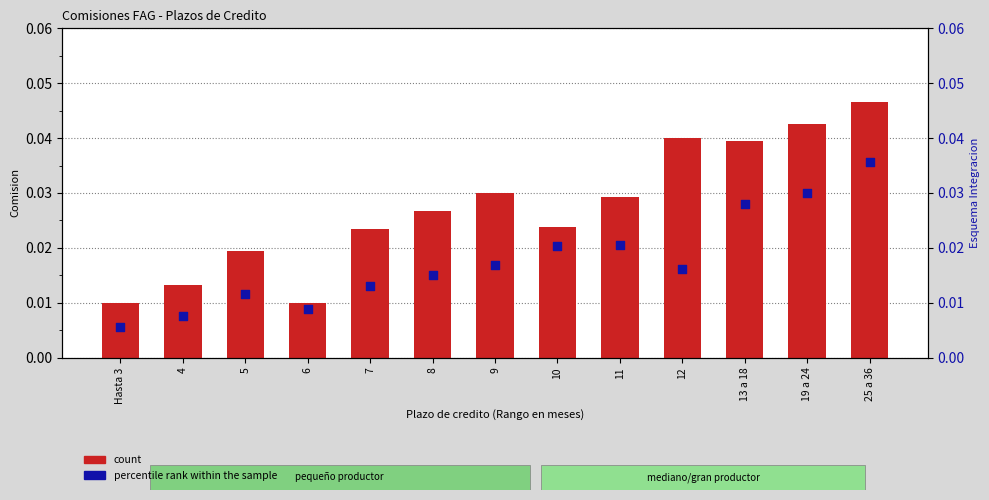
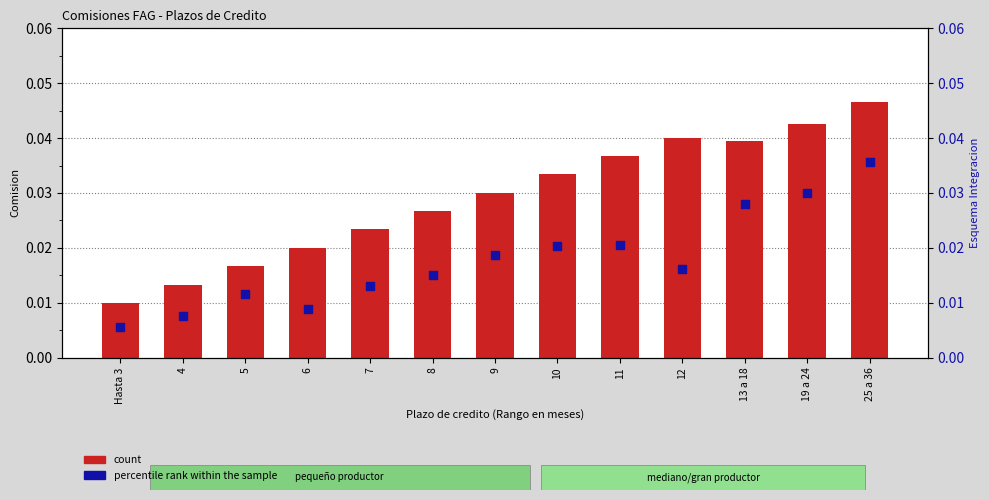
  {
    "count": {
      "Hasta 3": 0.010,
      "4": 0.013,
-     "5": 0.020,
-     "6": 0.01,
+     "5": 0.017,
+     "6": 0.02,
      "7": 0.023,
      "8": 0.027,
      "9": 0.030,
-     "10": 0.024,
-     "11": 0.029,
+     "10": 0.033,
+     "11": 0.037,
      "12": 0.040,
      "13 a 18": 0.040,
      "19 a 24": 0.043,
      "25 a 36": 0.047
    },
    "percentile rank within the sample": {
-     "9": 0.017
+     "9": 0.019
    }
  }
